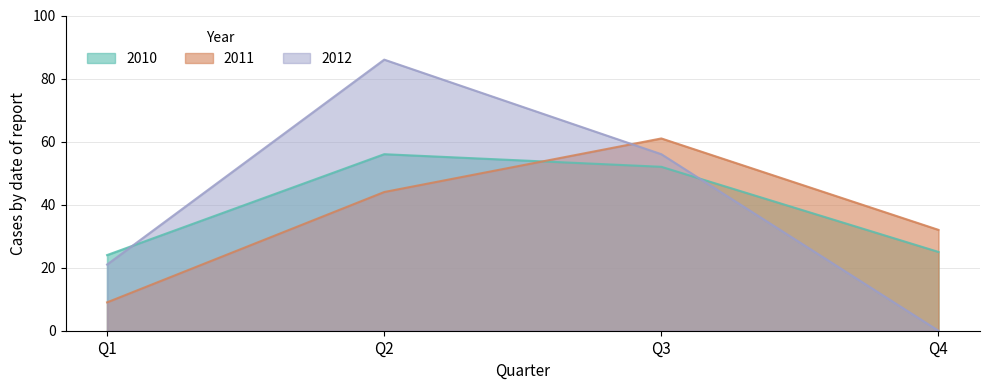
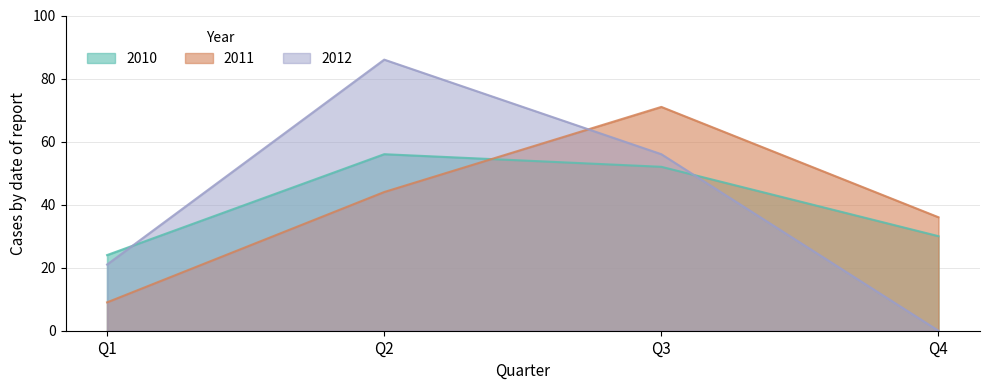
  {
    "2010": {
      "Q1": 24,
      "Q2": 56,
      "Q3": 52,
-     "Q4": 25
+     "Q4": 30
    },
    "2011": {
      "Q1": 9,
      "Q2": 44,
-     "Q3": 61,
-     "Q4": 32
+     "Q3": 71,
+     "Q4": 36
    },
    "2012": {
      "Q1": 21,
      "Q2": 86,
      "Q3": 56,
      "Q4": 0
    }
  }
